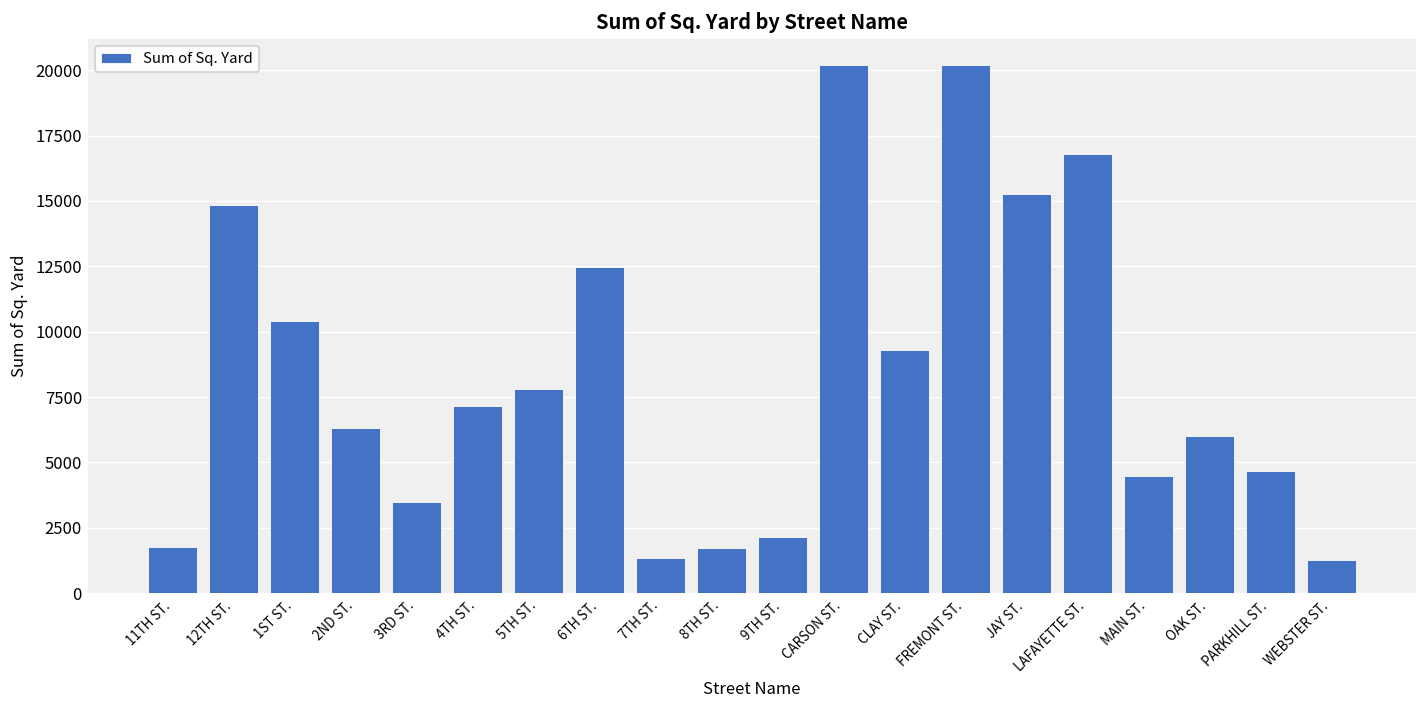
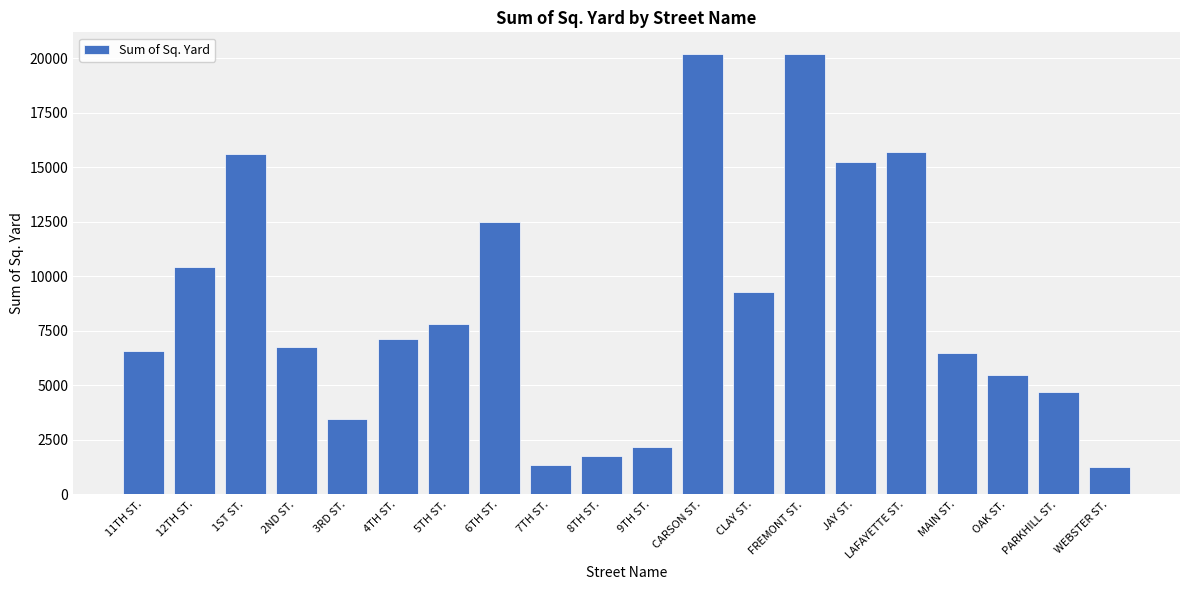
  {
-   "11TH ST.": 1800,
-   "12TH ST.": 14800,
-   "1ST ST.": 10400,
-   "2ND ST.": 6300,
+   "11TH ST.": 6600,
+   "12TH ST.": 10400,
+   "1ST ST.": 15600,
+   "2ND ST.": 6800,
    "3RD ST.": 3500,
    "4TH ST.": 7100,
    "5TH ST.": 7800,
    "6TH ST.": 12500,
    "7TH ST.": 1400,
    "8TH ST.": 1700,
    "9TH ST.": 2200,
    "CARSON ST.": 20200,
    "CLAY ST.": 9300,
    "FREMONT ST.": 20200,
    "JAY ST.": 15300,
-   "LAFAYETTE ST.": 16800,
-   "MAIN ST.": 4500,
-   "OAK ST.": 6000,
+   "LAFAYETTE ST.": 15700,
+   "MAIN ST.": 6500,
+   "OAK ST.": 5500,
    "PARKHILL ST.": 4700,
    "WEBSTER ST.": 1300
  }
